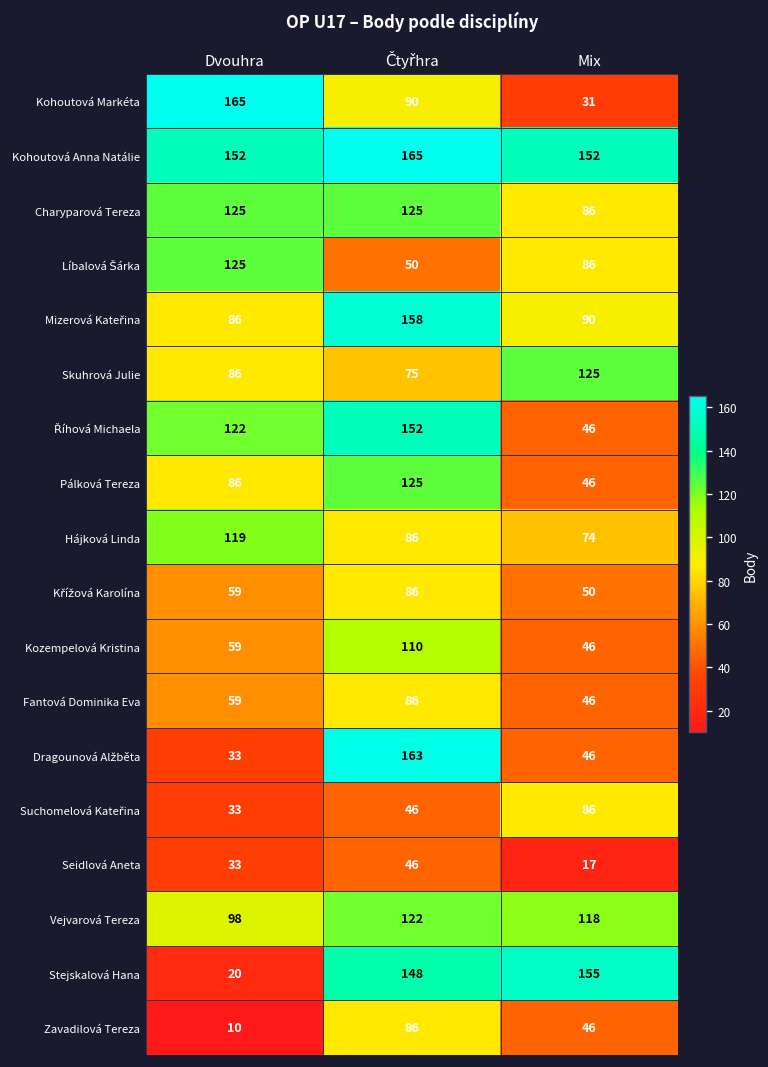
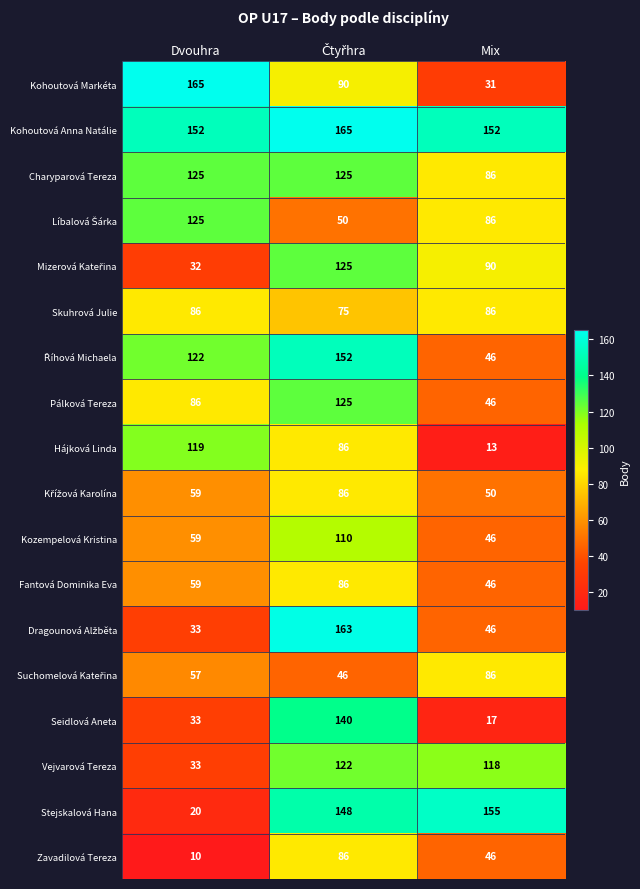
  {
    "Kohoutová Markéta": {
      "Dvouhra": 165,
      "Čtyřhra": 90,
      "Mix": 31
    },
    "Kohoutová Anna Natálie": {
      "Dvouhra": 152,
      "Čtyřhra": 165,
      "Mix": 152
    },
    "Charyparová Tereza": {
      "Dvouhra": 125,
      "Čtyřhra": 125,
      "Mix": 86
    },
    "Líbalová Šárka": {
      "Dvouhra": 125,
      "Čtyřhra": 50,
      "Mix": 86
    },
    "Mizerová Kateřina": {
-     "Dvouhra": 86,
-     "Čtyřhra": 158,
+     "Dvouhra": 32,
+     "Čtyřhra": 125,
      "Mix": 90
    },
    "Skuhrová Julie": {
      "Dvouhra": 86,
      "Čtyřhra": 75,
-     "Mix": 125
+     "Mix": 86
    },
    "Říhová Michaela": {
      "Dvouhra": 122,
      "Čtyřhra": 152,
      "Mix": 46
    },
    "Pálková Tereza": {
      "Dvouhra": 86,
      "Čtyřhra": 125,
      "Mix": 46
    },
    "Hájková Linda": {
      "Dvouhra": 119,
      "Čtyřhra": 86,
-     "Mix": 74
+     "Mix": 13
    },
    "Křížová Karolína": {
      "Dvouhra": 59,
      "Čtyřhra": 86,
      "Mix": 50
    },
    "Kozempelová Kristina": {
      "Dvouhra": 59,
      "Čtyřhra": 110,
      "Mix": 46
    },
    "Fantová Dominika Eva": {
      "Dvouhra": 59,
      "Čtyřhra": 86,
      "Mix": 46
    },
    "Dragounová Alžběta": {
      "Dvouhra": 33,
      "Čtyřhra": 163,
      "Mix": 46
    },
    "Suchomelová Kateřina": {
-     "Dvouhra": 33,
+     "Dvouhra": 57,
      "Čtyřhra": 46,
      "Mix": 86
    },
    "Seidlová Aneta": {
      "Dvouhra": 33,
-     "Čtyřhra": 46,
+     "Čtyřhra": 140,
      "Mix": 17
    },
    "Vejvarová Tereza": {
-     "Dvouhra": 98,
+     "Dvouhra": 33,
      "Čtyřhra": 122,
      "Mix": 118
    },
    "Stejskalová Hana": {
      "Dvouhra": 20,
      "Čtyřhra": 148,
      "Mix": 155
    },
    "Zavadilová Tereza": {
      "Dvouhra": 10,
      "Čtyřhra": 86,
      "Mix": 46
    }
  }
